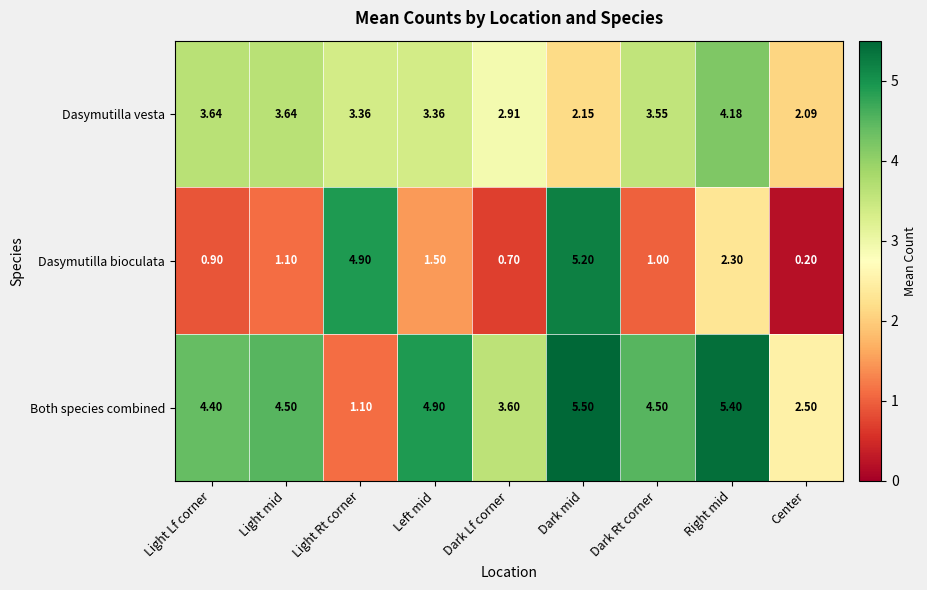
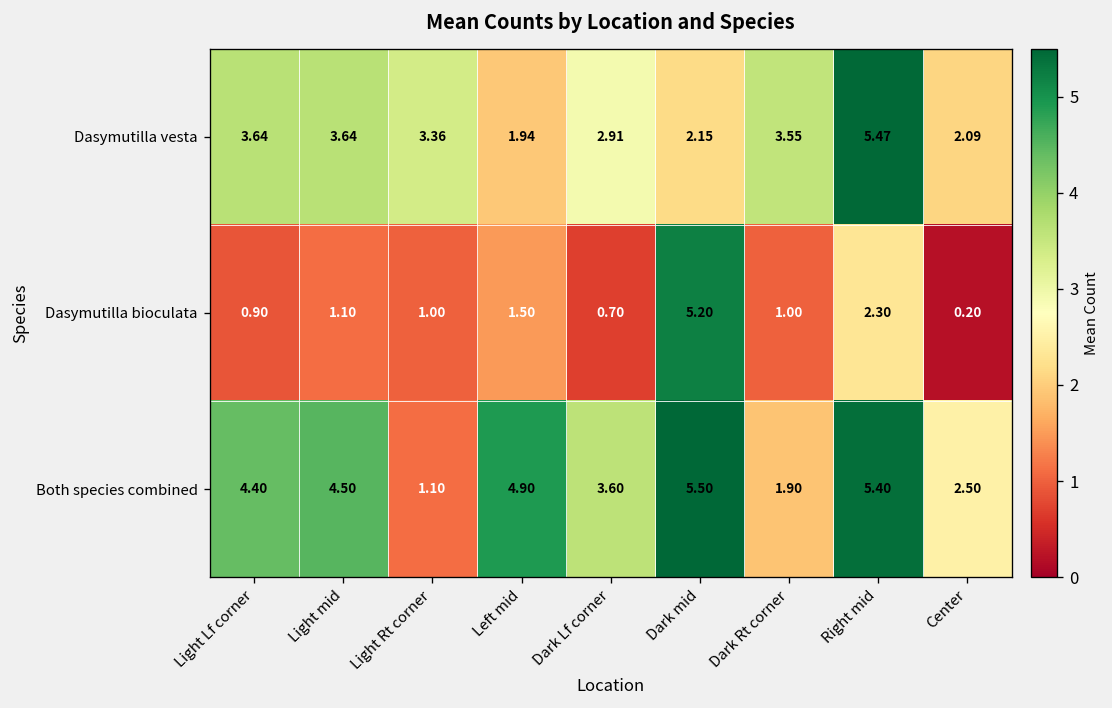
  {
    "Dasymutilla vesta": {
      "Light Lf corner": 3.64,
      "Light mid": 3.64,
      "Light Rt corner": 3.36,
-     "Left mid": 3.36,
+     "Left mid": 1.94,
      "Dark Lf corner": 2.91,
      "Dark mid": 2.15,
      "Dark Rt corner": 3.55,
-     "Right mid": 4.18,
+     "Right mid": 5.47,
      "Center": 2.09
    },
    "Dasymutilla bioculata": {
      "Light Lf corner": 0.90,
      "Light mid": 1.10,
-     "Light Rt corner": 4.90,
+     "Light Rt corner": 1.00,
      "Left mid": 1.50,
      "Dark Lf corner": 0.70,
      "Dark mid": 5.20,
      "Dark Rt corner": 1.00,
      "Right mid": 2.30,
      "Center": 0.20
    },
    "Both species combined": {
      "Light Lf corner": 4.40,
      "Light mid": 4.50,
      "Light Rt corner": 1.10,
      "Left mid": 4.90,
      "Dark Lf corner": 3.60,
      "Dark mid": 5.50,
-     "Dark Rt corner": 4.50,
+     "Dark Rt corner": 1.90,
      "Right mid": 5.40,
      "Center": 2.50
    }
  }
